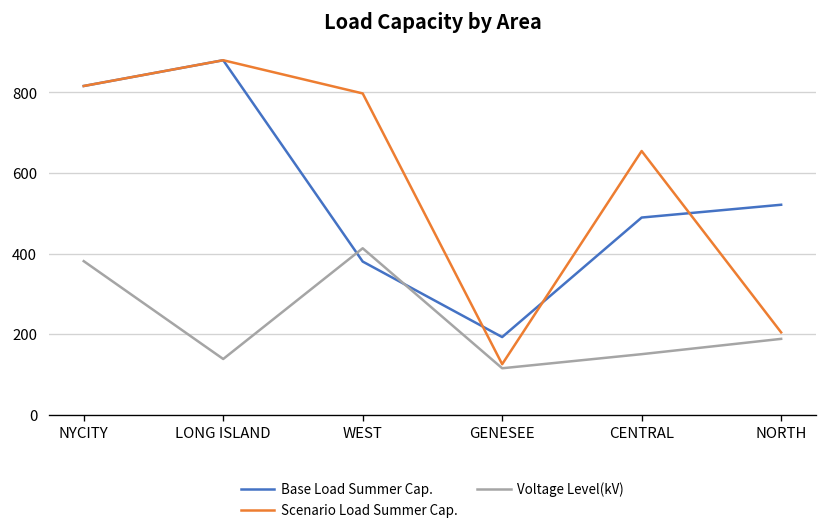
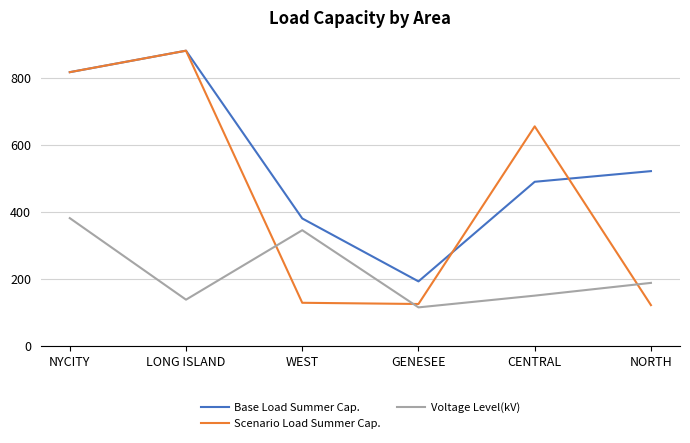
  {
    "Base Load Summer Cap.": {
      "WEST": 380,
      "GENESEE": 190,
      "CENTRAL": 490,
      "NORTH": 520
    },
    "Scenario Load Summer Cap.": {
-     "WEST": 800,
+     "WEST": 130,
      "GENESEE": 130,
      "CENTRAL": 650,
-     "NORTH": 200
+     "NORTH": 120
    },
    "Voltage Level(kV)": {
      "NYCITY": 380,
      "LONG ISLAND": 140,
-     "WEST": 410,
+     "WEST": 350,
      "GENESEE": 120,
      "CENTRAL": 150,
      "NORTH": 190
    }
  }
